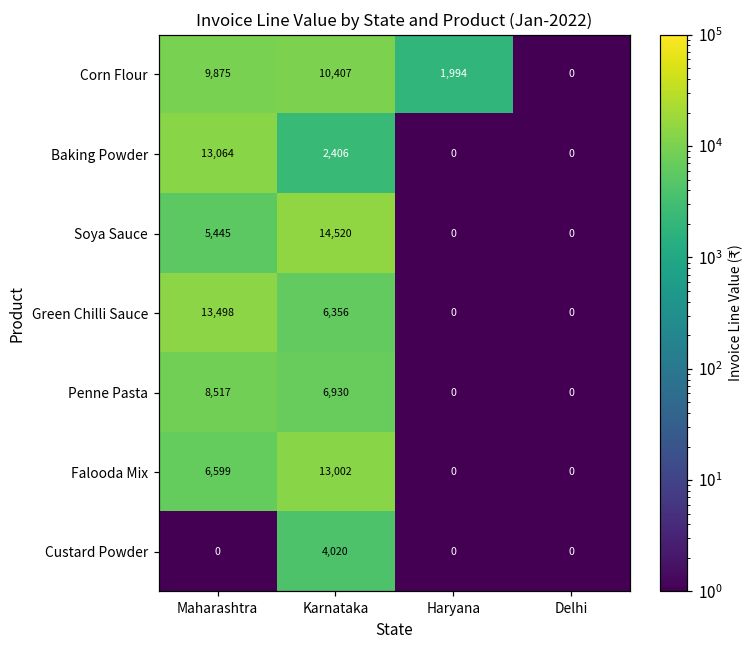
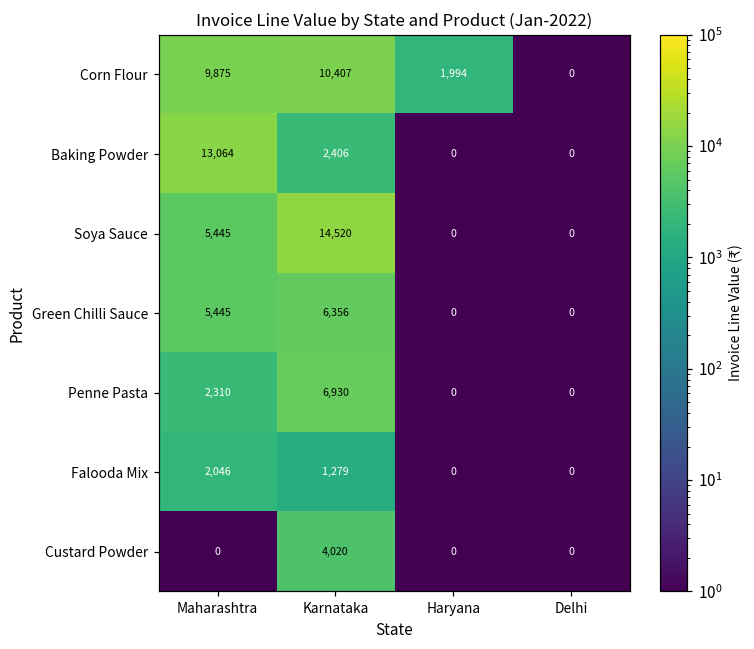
  {
    "Corn Flour": {
      "Maharashtra": "9,875",
      "Karnataka": "10,407",
      "Haryana": "1,994",
      "Delhi": "0"
    },
    "Baking Powder": {
      "Maharashtra": "13,064",
      "Karnataka": "2,406",
      "Haryana": "0",
      "Delhi": "0"
    },
    "Soya Sauce": {
      "Maharashtra": "5,445",
      "Karnataka": "14,520",
      "Haryana": "0",
      "Delhi": "0"
    },
    "Green Chilli Sauce": {
-     "Maharashtra": "13,498",
+     "Maharashtra": "5,445",
      "Karnataka": "6,356",
      "Haryana": "0",
      "Delhi": "0"
    },
    "Penne Pasta": {
-     "Maharashtra": "8,517",
+     "Maharashtra": "2,310",
      "Karnataka": "6,930",
      "Haryana": "0",
      "Delhi": "0"
    },
    "Falooda Mix": {
-     "Maharashtra": "6,599",
-     "Karnataka": "13,002",
+     "Maharashtra": "2,046",
+     "Karnataka": "1,279",
      "Haryana": "0",
      "Delhi": "0"
    },
    "Custard Powder": {
      "Maharashtra": "0",
      "Karnataka": "4,020",
      "Haryana": "0",
      "Delhi": "0"
    }
  }
